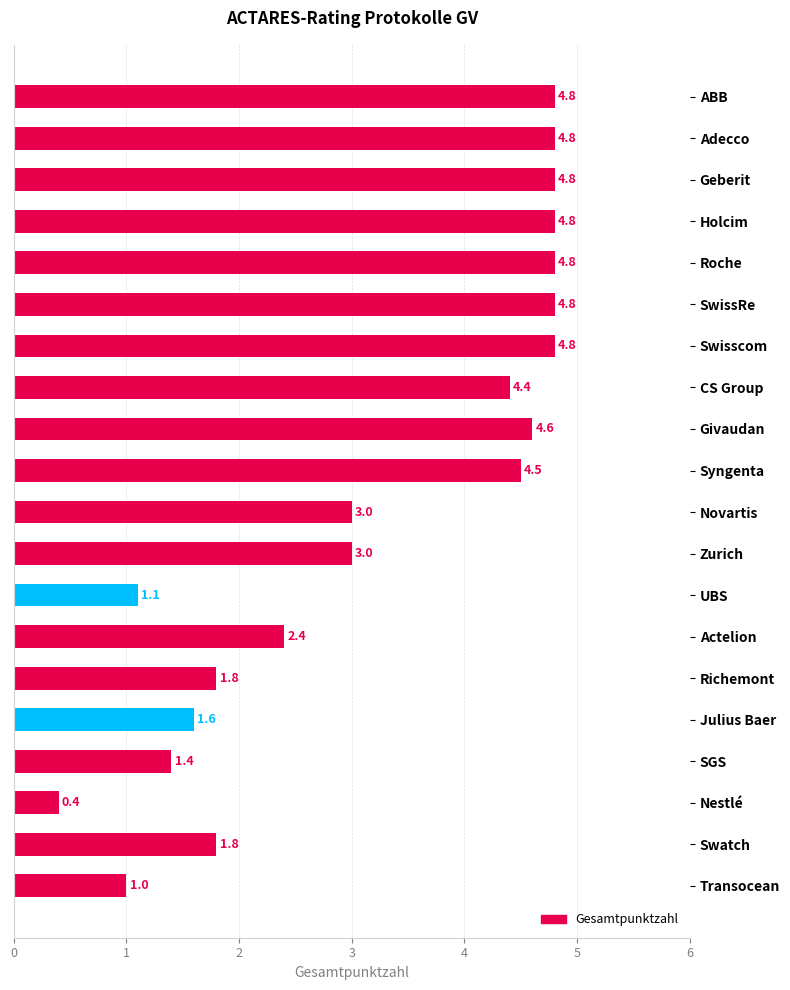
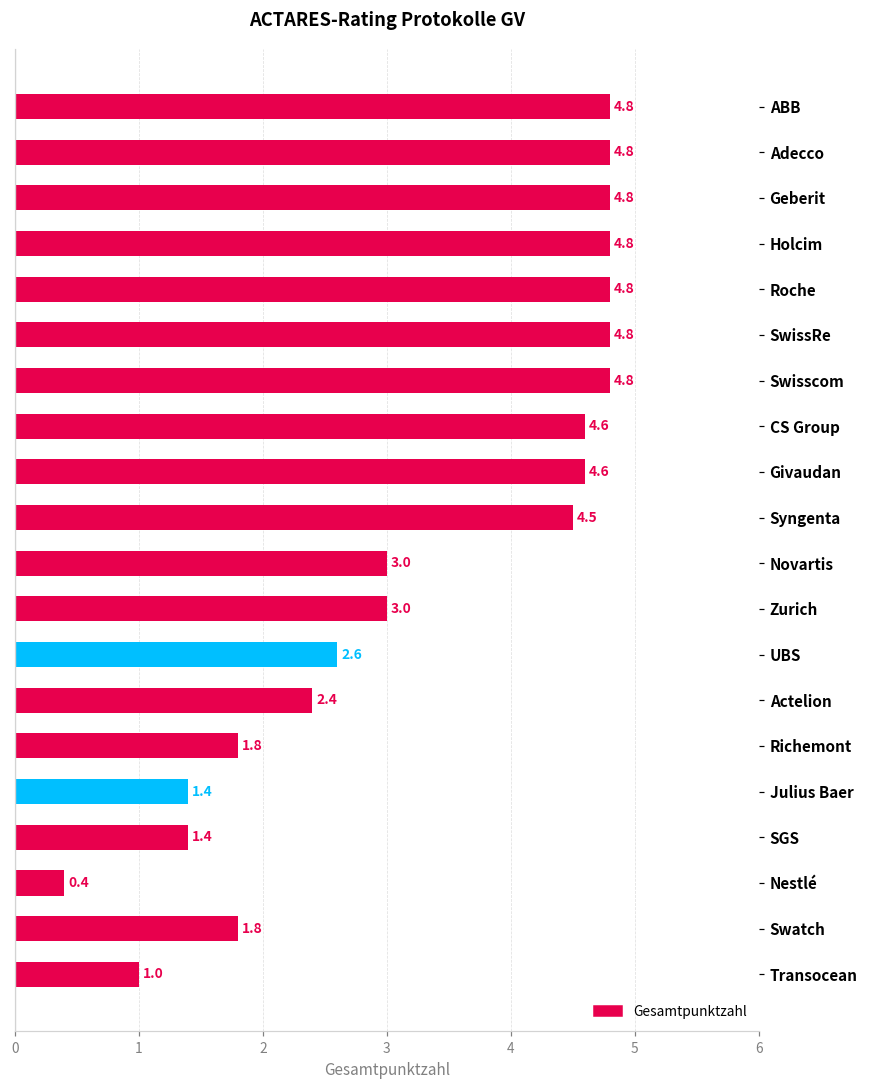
  {
    "ABB": 4.8,
    "Adecco": 4.8,
    "Geberit": 4.8,
    "Holcim": 4.8,
    "Roche": 4.8,
    "SwissRe": 4.8,
    "Swisscom": 4.8,
-   "CS Group": 4.4,
+   "CS Group": 4.6,
    "Givaudan": 4.6,
    "Syngenta": 4.5,
    "Novartis": 3.0,
    "Zurich": 3.0,
-   "UBS": 1.1,
+   "UBS": 2.6,
    "Actelion": 2.4,
    "Richemont": 1.8,
-   "Julius Baer": 1.6,
+   "Julius Baer": 1.4,
    "SGS": 1.4,
    "Nestlé": 0.4,
    "Swatch": 1.8,
    "Transocean": 1.0
  }
